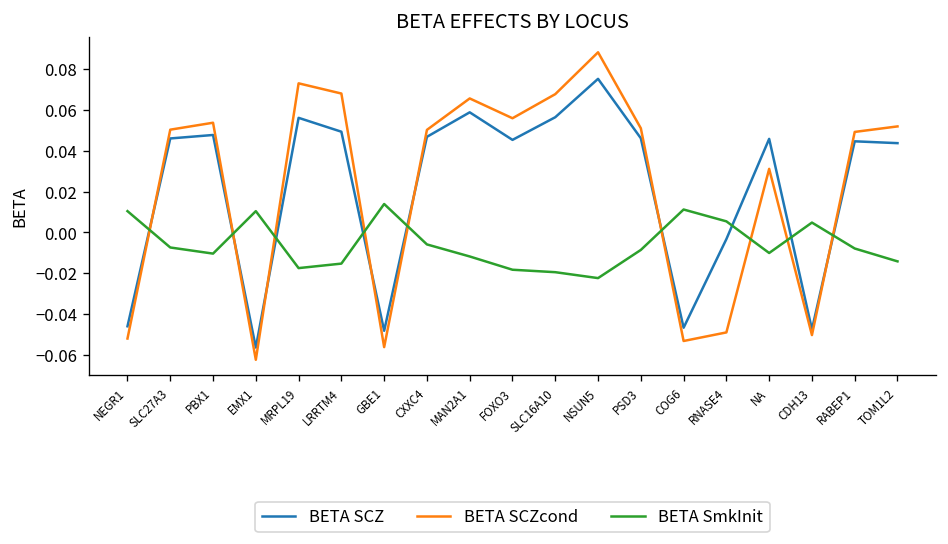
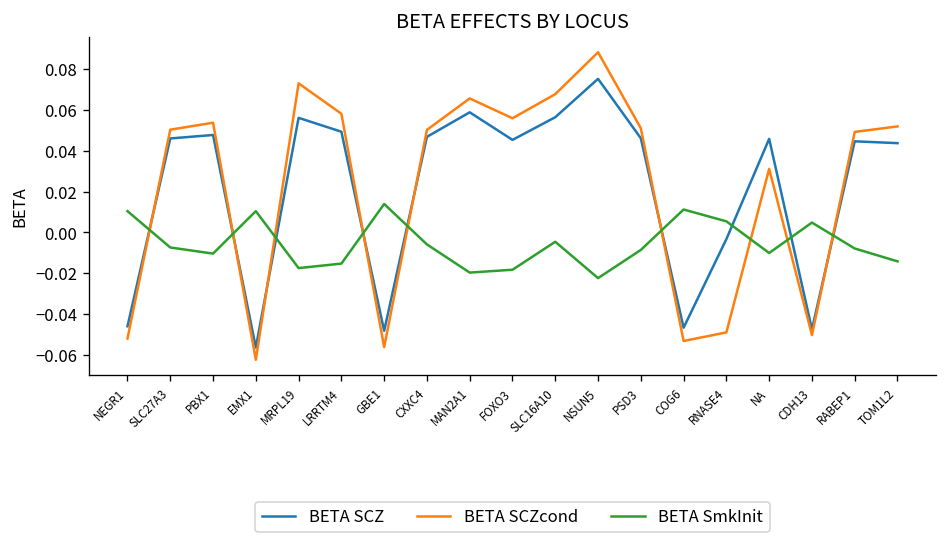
  {
    "BETA SCZ": {
      "NEGR1": -0.046,
      "SLC27A3": 0.046,
      "PBX1": 0.048,
      "EMX1": -0.056,
      "MRPL19": 0.056,
      "LRRTM4": 0.049,
      "GBE1": -0.048,
      "CXXC4": 0.047,
      "MAN2A1": 0.059,
      "FOXO3": 0.045,
      "SLC16A10": 0.056,
      "NSUN5": 0.075,
      "PSD3": 0.046,
      "COG6": -0.047,
      "RNASE4": -0.003,
      "NA": 0.046,
      "CDH13": -0.048,
      "RABEP1": 0.045,
      "TOM1L2": 0.044
    },
    "BETA SCZcond": {
      "NEGR1": -0.052,
      "SLC27A3": 0.050,
      "PBX1": 0.054,
      "EMX1": -0.062,
      "MRPL19": 0.073,
-     "LRRTM4": 0.068,
+     "LRRTM4": 0.058,
      "GBE1": -0.056,
      "CXXC4": 0.050,
      "MAN2A1": 0.066,
      "FOXO3": 0.056,
      "SLC16A10": 0.068,
      "NSUN5": 0.088,
      "PSD3": 0.051,
      "COG6": -0.053,
      "RNASE4": -0.049,
      "NA": 0.031,
      "CDH13": -0.050,
      "RABEP1": 0.049,
      "TOM1L2": 0.052
    },
    "BETA SmkInit": {
      "NEGR1": 0.010,
      "SLC27A3": -0.007,
      "PBX1": -0.010,
      "EMX1": 0.010,
      "MRPL19": -0.018,
      "LRRTM4": -0.015,
      "GBE1": 0.014,
      "CXXC4": -0.006,
-     "MAN2A1": -0.012,
+     "MAN2A1": -0.020,
      "FOXO3": -0.018,
-     "SLC16A10": -0.020,
+     "SLC16A10": -0.005,
      "NSUN5": -0.022,
      "PSD3": -0.009,
      "COG6": 0.011,
      "RNASE4": 0.005,
      "NA": -0.010,
      "CDH13": 0.005,
      "RABEP1": -0.008,
      "TOM1L2": -0.014
    }
  }
